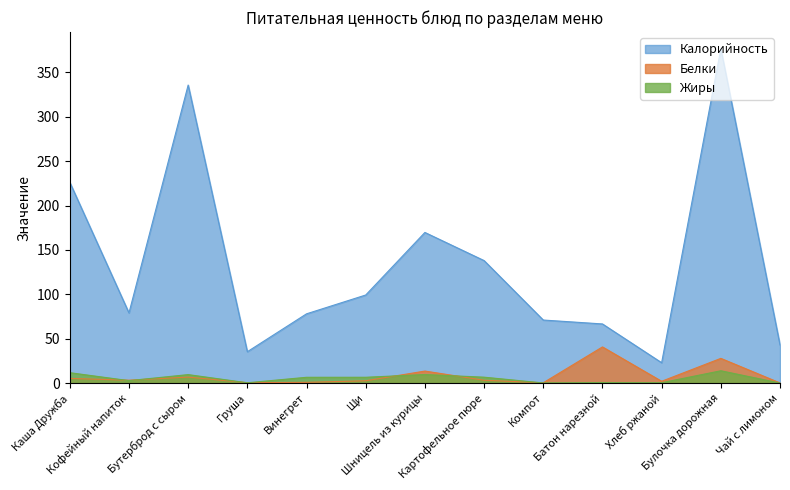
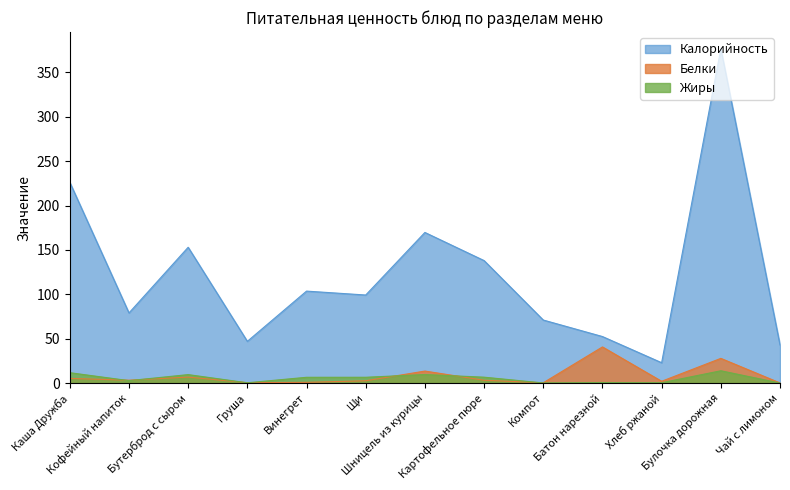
  {
    "Калорийность": {
      "Каша Дружба": 230,
      "Кофейный напиток": 80,
-     "Бутерброд с сыром": 340,
-     "Груша": 40,
-     "Винегрет": 80,
+     "Бутерброд с сыром": 150,
+     "Груша": 50,
+     "Винегрет": 100,
      "Щи": 100,
      "Шницель из курицы": 170,
      "Картофельное пюре": 140,
      "Компот": 70,
-     "Батон нарезной": 70,
+     "Батон нарезной": 50,
      "Хлеб ржаной": 20,
      "Чай с лимоном": 40
    },
    "Белки": {
      "Каша Дружба": 10,
      "Винегрет": 0,
      "Щи": 0,
      "Шницель из курицы": 10,
      "Картофельное пюре": 0,
      "Батон нарезной": 40,
      "Булочка дорожная": 30
    },
    "Жиры": {
      "Каша Дружба": 10,
      "Винегрет": 10,
      "Щи": 10,
      "Шницель из курицы": 10,
      "Картофельное пюре": 10,
      "Батон нарезной": 0,
      "Булочка дорожная": 10
    }
  }
